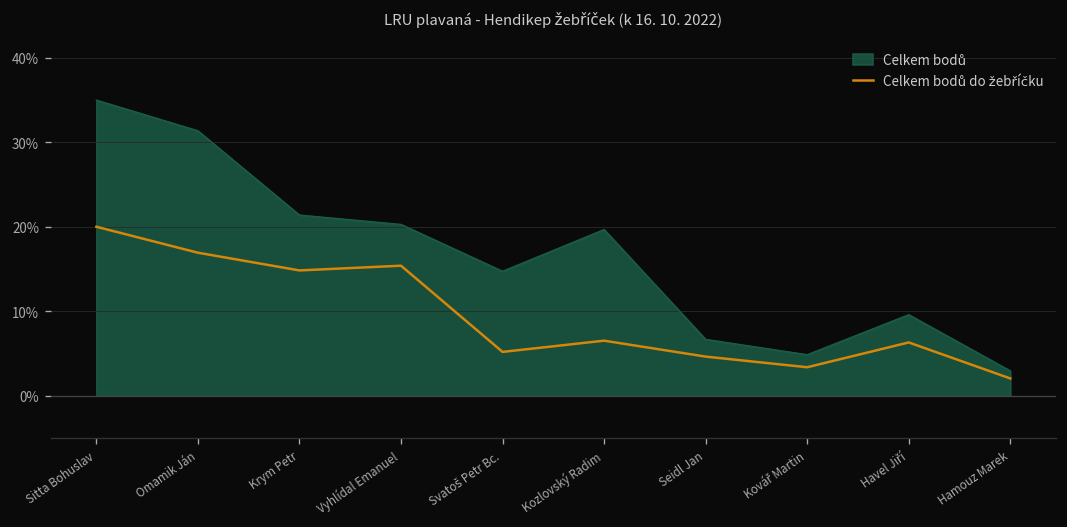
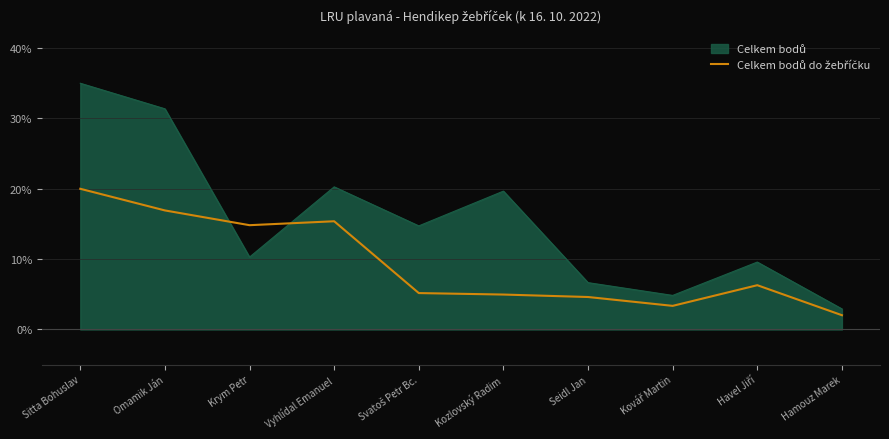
  {
    "Celkem bodů": {
      "Sitta Bohuslav": "35%",
      "Omamik Ján": "31%",
-     "Krym Petr": "21%",
+     "Krym Petr": "10%",
      "Vyhlídal Emanuel": "20%",
      "Svatoš Petr Bc.": "15%",
      "Kozlovský Radim": "20%",
      "Seidl Jan": "7%",
      "Kovář Martin": "5%",
      "Havel Jiří": "10%",
      "Hamouz Marek": "3%"
    },
    "Celkem bodů do žebříčku": {
      "Sitta Bohuslav": "20%",
      "Omamik Ján": "17%",
      "Krym Petr": "15%",
      "Vyhlídal Emanuel": "15%",
      "Svatoš Petr Bc.": "5%",
-     "Kozlovský Radim": "7%",
+     "Kozlovský Radim": "5%",
      "Seidl Jan": "5%",
      "Kovář Martin": "3%",
      "Havel Jiří": "6%",
      "Hamouz Marek": "2%"
    }
  }
